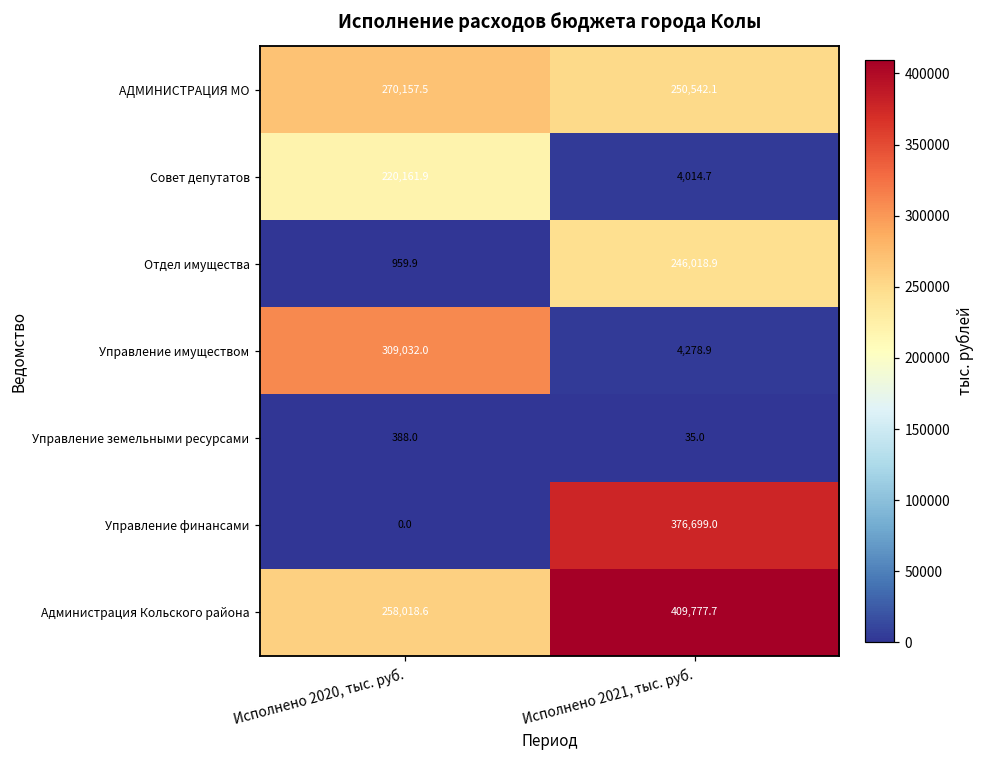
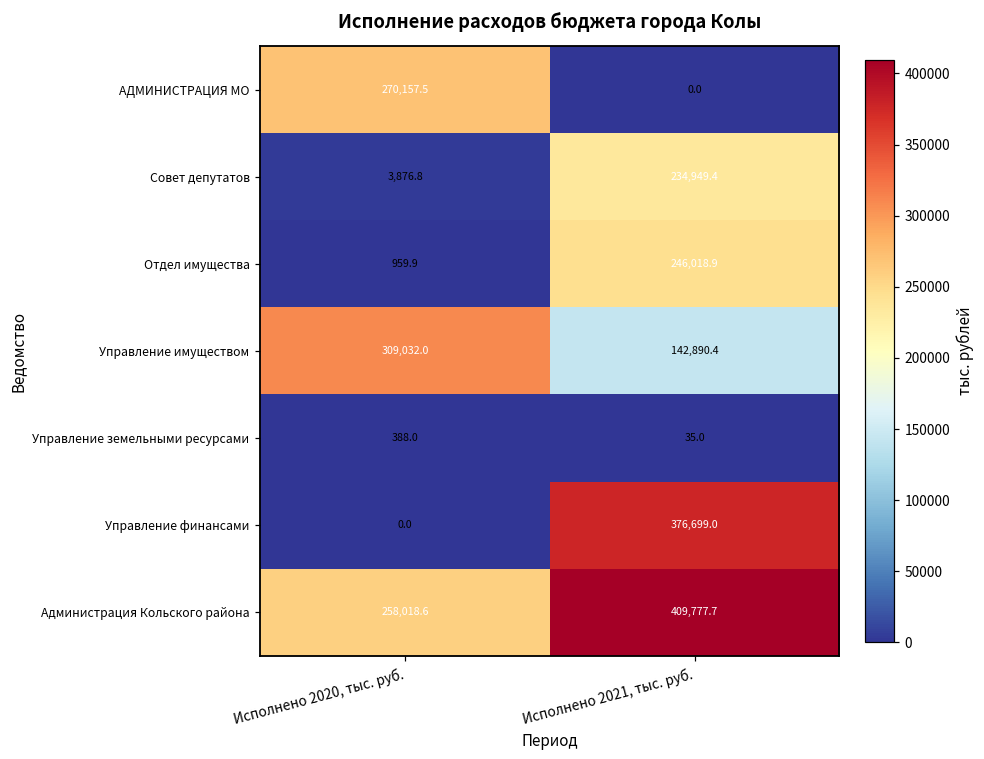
  {
    "АДМИНИСТРАЦИЯ МО": {
      "Исполнено 2020, тыс. руб.": "270,157.5",
-     "Исполнено 2021, тыс. руб.": "250,542.1"
+     "Исполнено 2021, тыс. руб.": "0.0"
    },
    "Совет депутатов": {
-     "Исполнено 2020, тыс. руб.": "220,161.9",
-     "Исполнено 2021, тыс. руб.": "4,014.7"
+     "Исполнено 2020, тыс. руб.": "3,876.8",
+     "Исполнено 2021, тыс. руб.": "234,949.4"
    },
    "Отдел имущества": {
      "Исполнено 2020, тыс. руб.": "959.9",
      "Исполнено 2021, тыс. руб.": "246,018.9"
    },
    "Управление имуществом": {
      "Исполнено 2020, тыс. руб.": "309,032.0",
-     "Исполнено 2021, тыс. руб.": "4,278.9"
+     "Исполнено 2021, тыс. руб.": "142,890.4"
    },
    "Управление земельными ресурсами": {
      "Исполнено 2020, тыс. руб.": "388.0",
      "Исполнено 2021, тыс. руб.": "35.0"
    },
    "Управление финансами": {
      "Исполнено 2020, тыс. руб.": "0.0",
      "Исполнено 2021, тыс. руб.": "376,699.0"
    },
    "Администрация Кольского района": {
      "Исполнено 2020, тыс. руб.": "258,018.6",
      "Исполнено 2021, тыс. руб.": "409,777.7"
    }
  }
